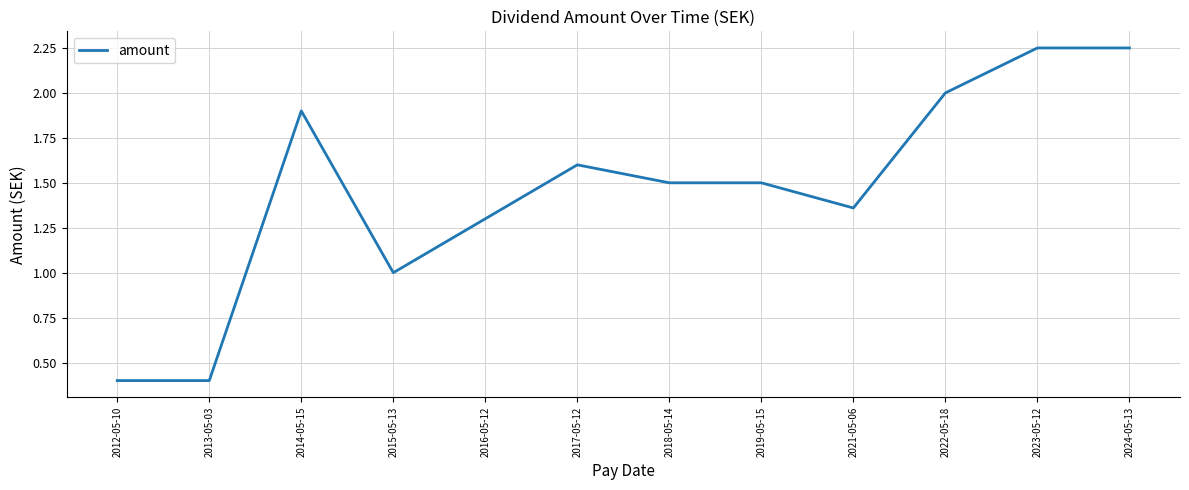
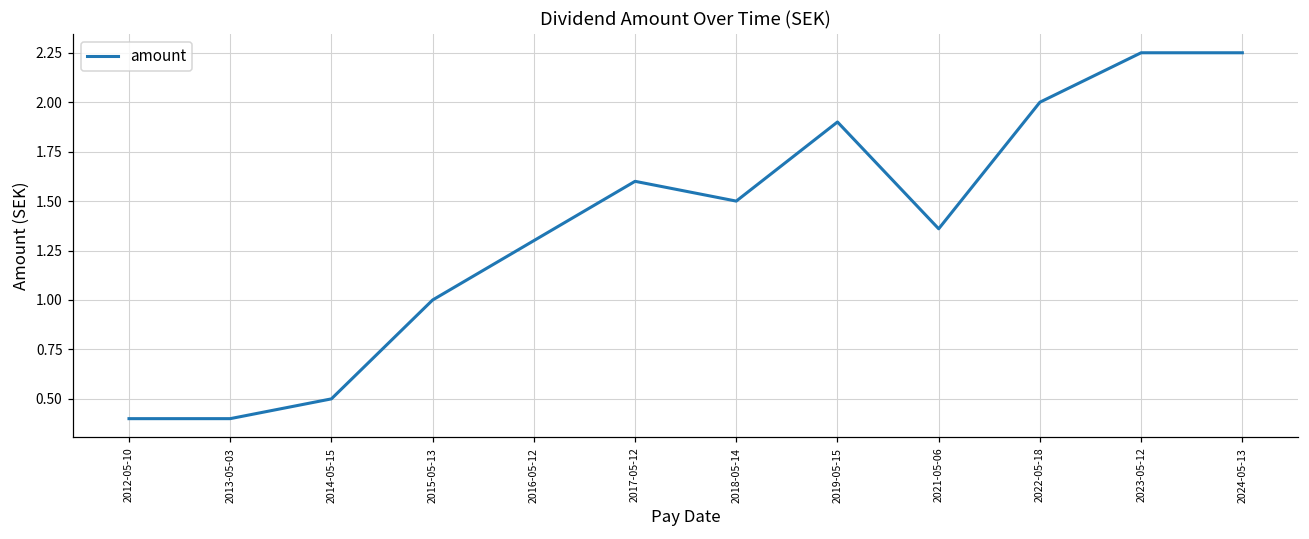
  {
    "2012-05-10": 0.4,
    "2013-05-03": 0.4,
-   "2014-05-15": 1.9,
+   "2014-05-15": 0.5,
    "2015-05-13": 1.0,
    "2016-05-12": 1.3,
    "2017-05-12": 1.6,
    "2018-05-14": 1.5,
-   "2019-05-15": 1.5,
+   "2019-05-15": 1.9,
    "2021-05-06": 1.36,
    "2022-05-18": 2.0,
    "2023-05-12": 2.25,
    "2024-05-13": 2.25
  }
